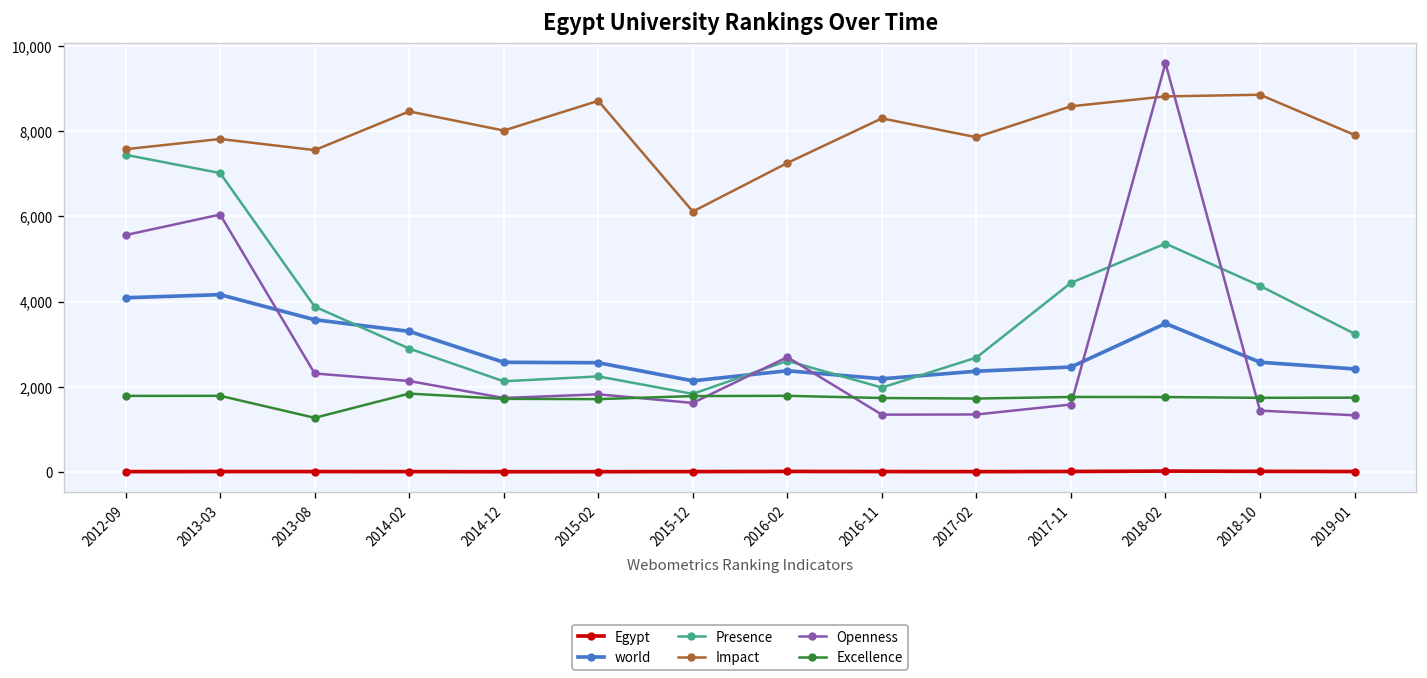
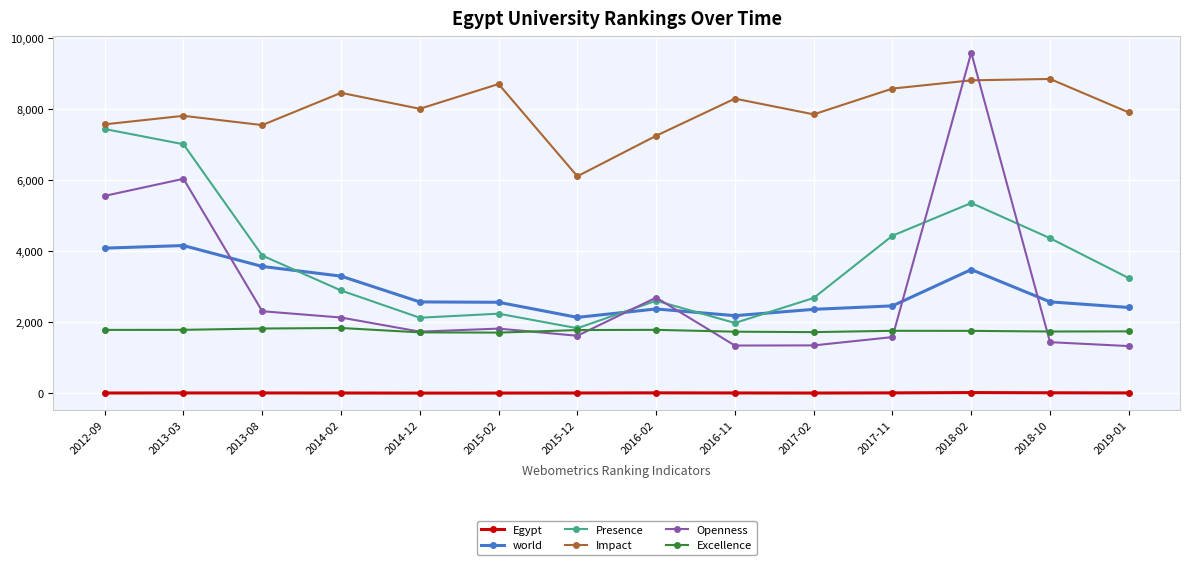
  {
    "Egypt": {
      "2012-09": "0",
      "2013-03": "0",
      "2013-08": "0",
      "2014-02": "0",
      "2014-12": "0",
      "2015-02": "0",
      "2015-12": "0",
      "2016-02": "0",
      "2016-11": "0",
      "2017-02": "0",
      "2017-11": "0",
      "2018-02": "0",
      "2018-10": "0",
      "2019-01": "0"
    },
    "world": {
      "2012-09": "4,100",
      "2013-03": "4,200",
      "2013-08": "3,600",
      "2014-02": "3,300",
      "2014-12": "2,600",
      "2015-02": "2,600",
      "2015-12": "2,100",
      "2016-02": "2,400",
      "2016-11": "2,200",
      "2017-02": "2,400",
      "2017-11": "2,500",
      "2018-02": "3,500",
      "2018-10": "2,600",
      "2019-01": "2,400"
    },
    "Presence": {
      "2012-09": "7,400",
      "2013-03": "7,000",
      "2013-08": "3,900",
      "2014-02": "2,900",
      "2014-12": "2,100",
      "2015-02": "2,200",
      "2016-02": "2,600",
      "2016-11": "2,000",
      "2017-02": "2,700",
      "2017-11": "4,400",
      "2018-02": "5,400",
      "2018-10": "4,400",
      "2019-01": "3,200"
    },
    "Impact": {
      "2012-09": "7,600",
      "2013-03": "7,800",
      "2013-08": "7,600",
      "2014-02": "8,500",
      "2014-12": "8,000",
      "2015-02": "8,700",
      "2015-12": "6,100",
      "2016-02": "7,300",
      "2016-11": "8,300",
      "2017-02": "7,900",
      "2017-11": "8,600",
      "2018-02": "8,800",
      "2018-10": "8,900",
      "2019-01": "7,900"
    },
    "Openness": {
      "2012-09": "5,600",
      "2013-03": "6,000",
      "2013-08": "2,300",
      "2014-02": "2,100",
      "2015-02": "1,800",
      "2015-12": "1,600",
      "2016-02": "2,700",
      "2016-11": "1,300",
      "2017-02": "1,400",
      "2017-11": "1,600",
      "2018-02": "9,600",
      "2018-10": "1,400",
      "2019-01": "1,300"
    },
    "Excellence": {
      "2012-09": "1,800",
      "2013-03": "1,800",
-     "2013-08": "1,300",
+     "2013-08": "1,800",
      "2014-02": "1,800",
      "2015-02": "1,700",
      "2016-02": "1,800",
      "2016-11": "1,700",
      "2017-02": "1,700",
      "2017-11": "1,800",
      "2018-02": "1,800",
      "2018-10": "1,700",
      "2019-01": "1,700"
    }
  }
